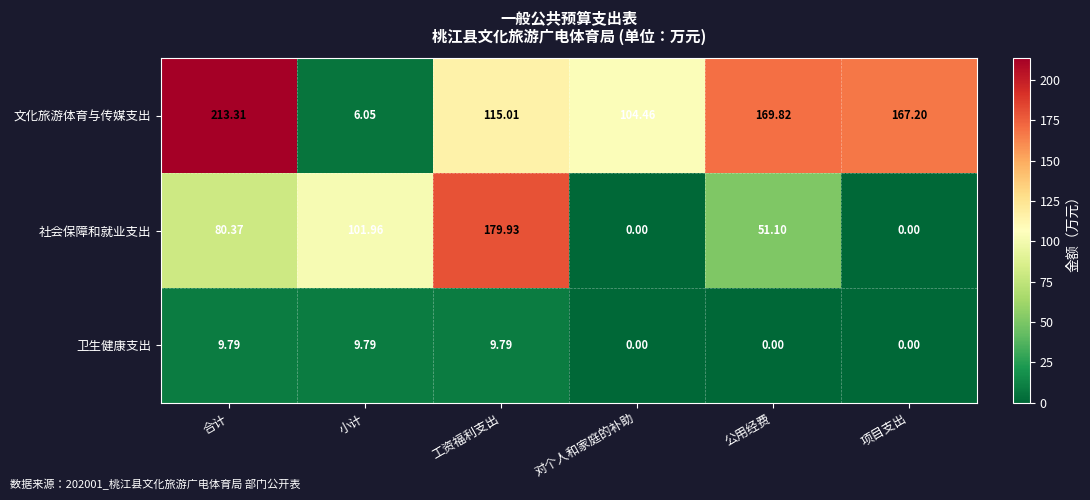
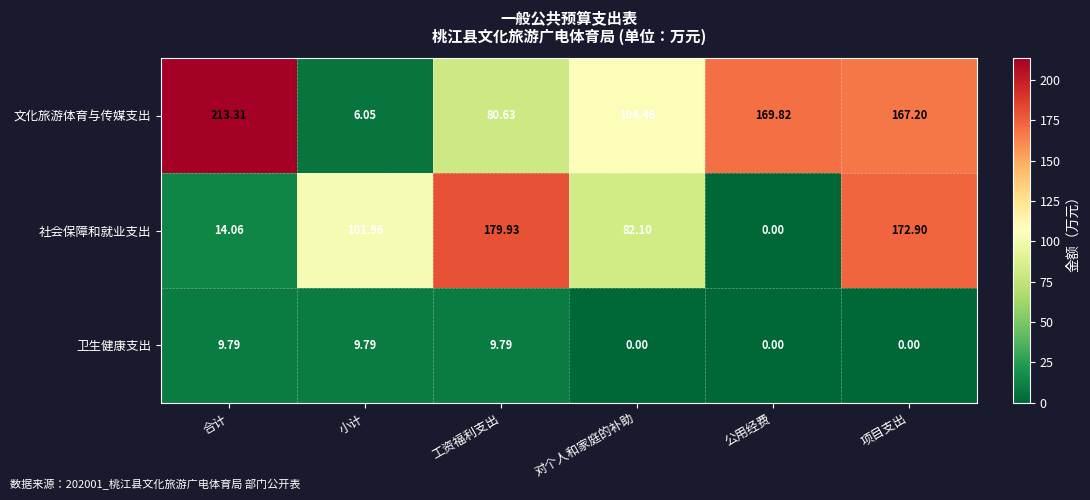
  {
    "文化旅游体育与传媒支出": {
      "合计": 213.31,
      "小计": 6.05,
-     "工资福利支出": 115.01,
+     "工资福利支出": 80.63,
      "对个人和家庭的补助": 104.46,
      "公用经费": 169.82,
      "项目支出": 167.20
    },
    "社会保障和就业支出": {
-     "合计": 80.37,
+     "合计": 14.06,
      "小计": 101.96,
      "工资福利支出": 179.93,
-     "对个人和家庭的补助": 0.00,
-     "公用经费": 51.10,
-     "项目支出": 0.00
+     "对个人和家庭的补助": 82.10,
+     "公用经费": 0.00,
+     "项目支出": 172.90
    },
    "卫生健康支出": {
      "合计": 9.79,
      "小计": 9.79,
      "工资福利支出": 9.79,
      "对个人和家庭的补助": 0.00,
      "公用经费": 0.00,
      "项目支出": 0.00
    }
  }
